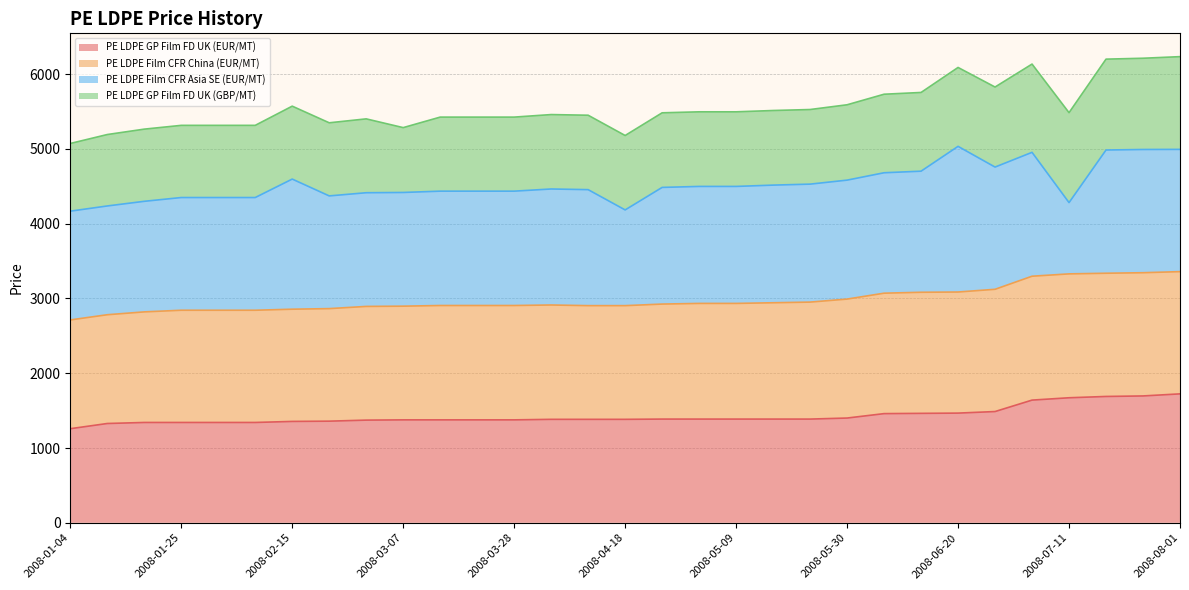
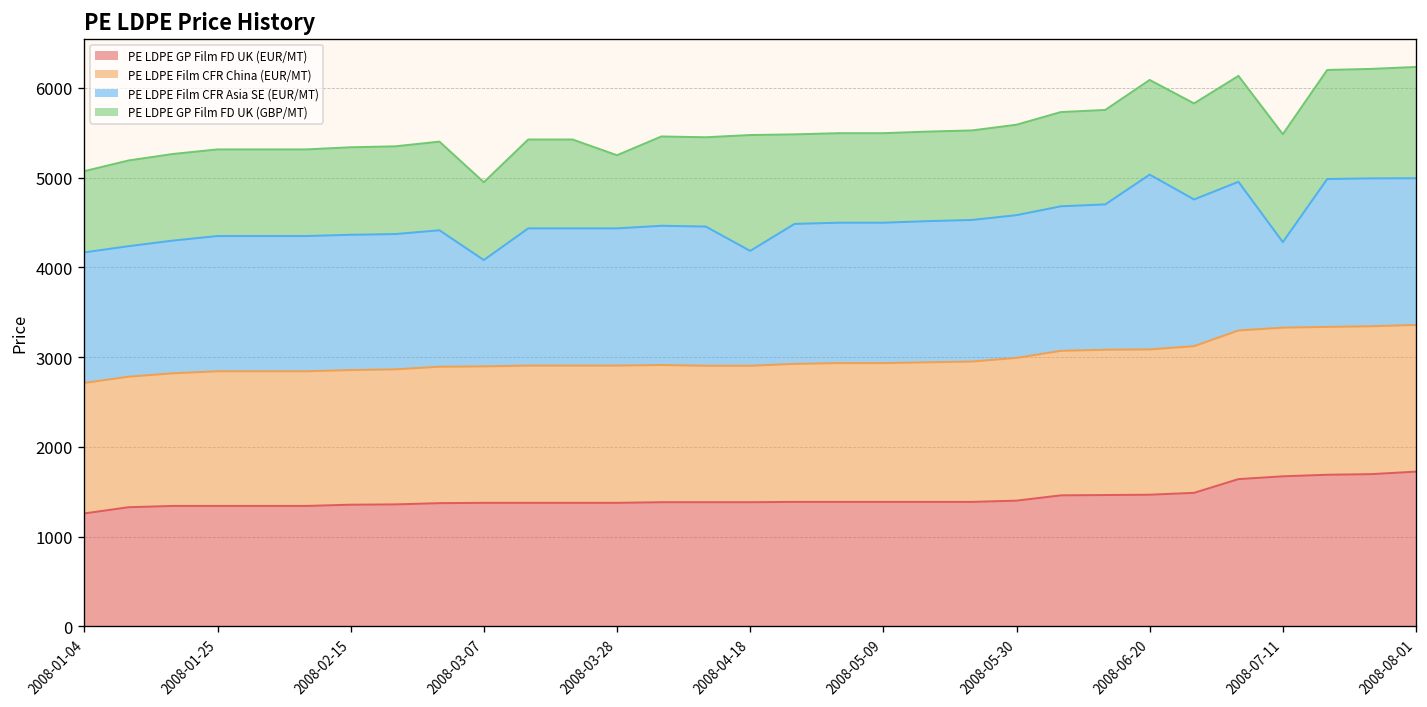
  {
    "PE LDPE Film CFR Asia SE (EUR/MT)": {
      "2008-01-04": 1500,
      "2008-01-25": 1500,
-     "2008-02-15": 1700,
-     "2008-03-07": 1500,
+     "2008-02-15": 1500,
+     "2008-03-07": 1200,
      "2008-03-28": 1500,
      "2008-04-18": 1300,
      "2008-05-09": 1600,
      "2008-05-30": 1600,
      "2008-06-20": 1900,
      "2008-07-11": 1000,
      "2008-08-01": 1600
    },
    "PE LDPE GP Film FD UK (GBP/MT)": {
      "2008-01-04": 900,
      "2008-01-25": 1000,
      "2008-02-15": 1000,
      "2008-03-07": 900,
-     "2008-03-28": 1000,
-     "2008-04-18": 1000,
+     "2008-03-28": 800,
+     "2008-04-18": 1300,
      "2008-05-09": 1000,
      "2008-05-30": 1000,
      "2008-06-20": 1100,
      "2008-07-11": 1200,
      "2008-08-01": 1200
    }
  }
